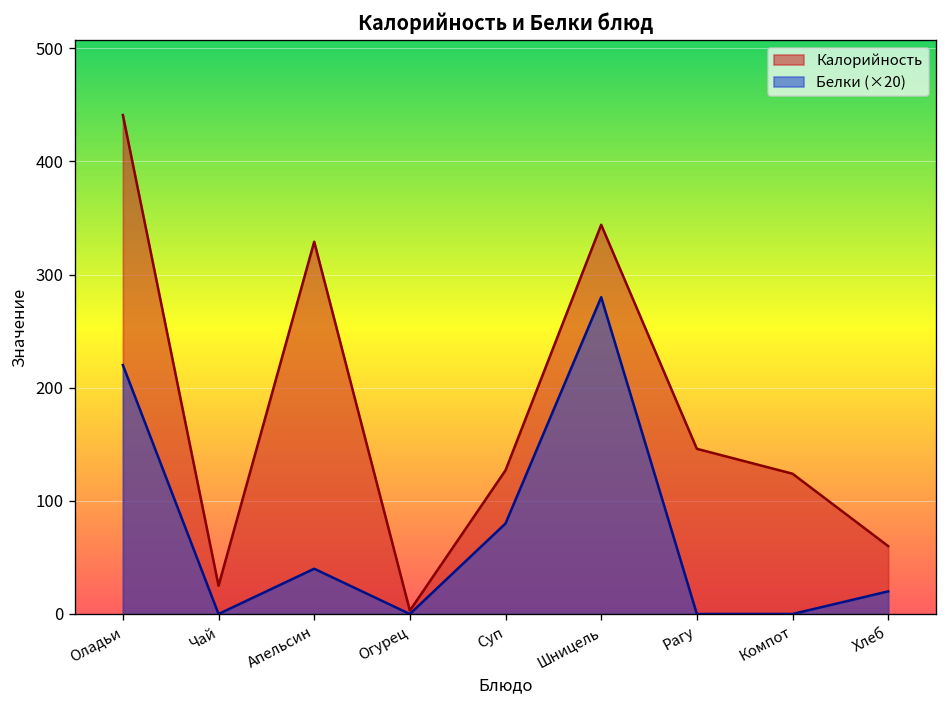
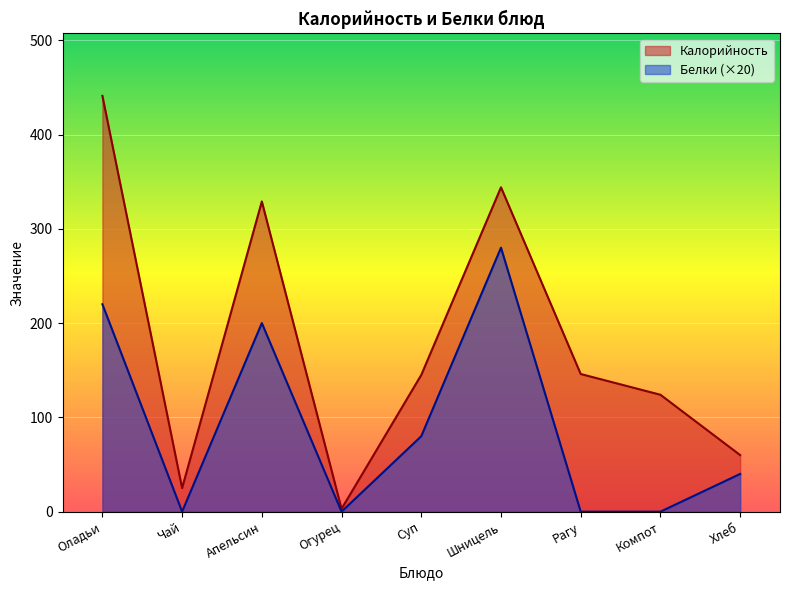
  {
    "Калорийность": {
      "Оладьи": 440,
      "Чай": 30,
      "Апельсин": 330,
      "Огурец": 0,
-     "Суп": 130,
+     "Суп": 150,
      "Шницель": 340,
      "Рагу": 150,
      "Компот": 120,
      "Хлеб": 60
    },
    "Белки (×20)": {
      "Оладьи": 220,
      "Чай": 0,
-     "Апельсин": 40,
+     "Апельсин": 200,
      "Огурец": 0,
      "Суп": 80,
      "Шницель": 280,
      "Рагу": 0,
      "Компот": 0,
-     "Хлеб": 20
+     "Хлеб": 40
    }
  }
